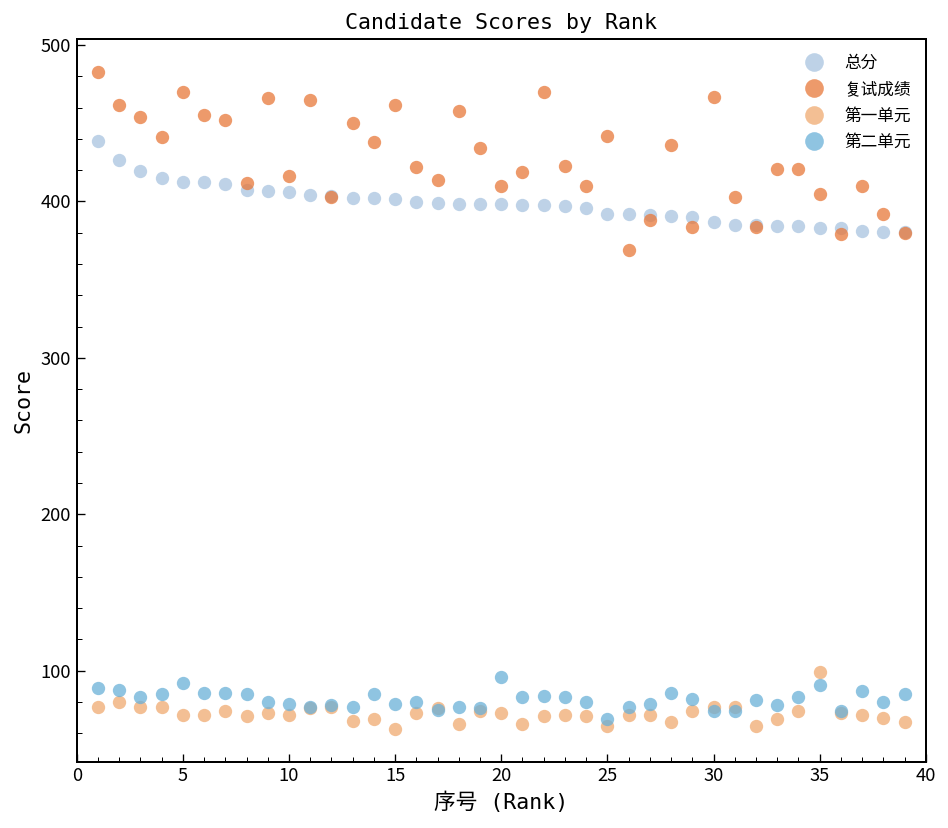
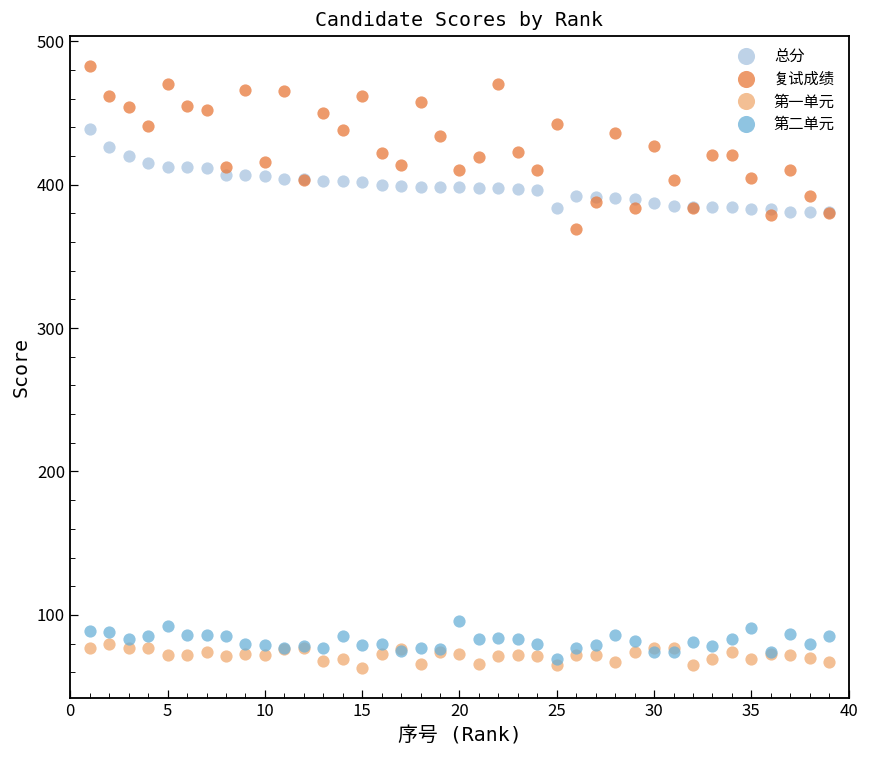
  {
    "总分": {
      "5": 413,
      "10": 406,
      "15": 402,
      "20": 398,
-     "25": 392,
+     "25": 384,
      "30": 387,
      "35": 383
    },
    "复试成绩": {
      "5": 470,
      "10": 416,
      "15": 462,
      "20": 410,
      "25": 442,
-     "30": 467,
+     "30": 427,
      "35": 405
    },
    "第一单元": {
      "5": 72,
      "10": 72,
      "15": 63,
      "20": 73,
      "25": 65,
      "30": 77,
-     "35": 99
+     "35": 69
    },
    "第二单元": {
      "5": 92,
      "10": 79,
      "15": 79,
      "20": 96,
      "25": 69,
      "30": 74,
      "35": 91
    }
  }
